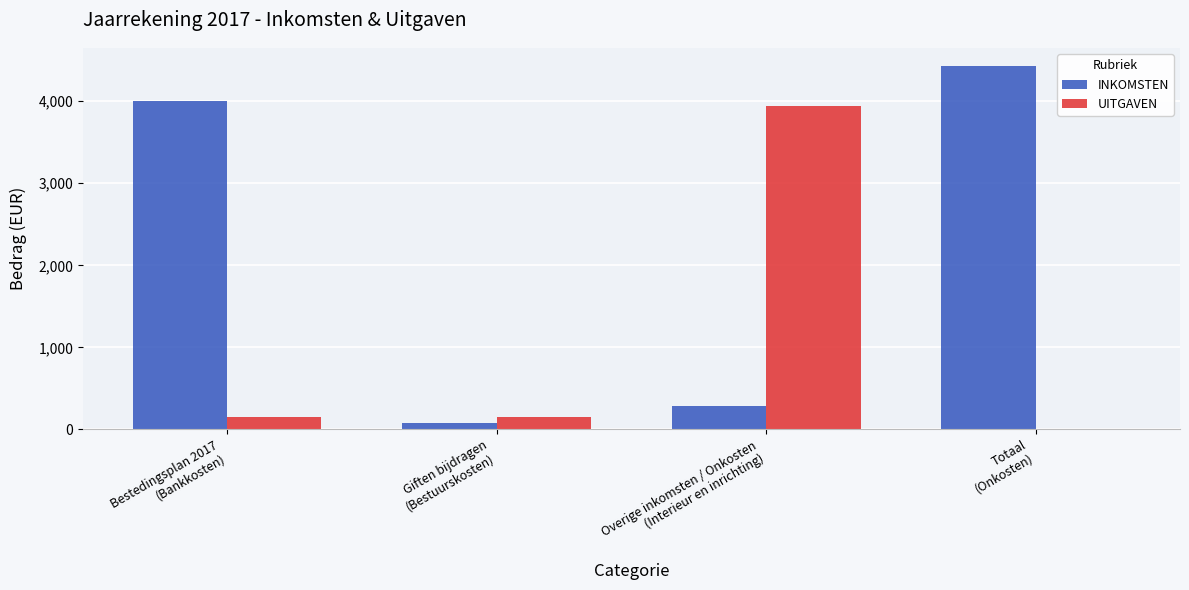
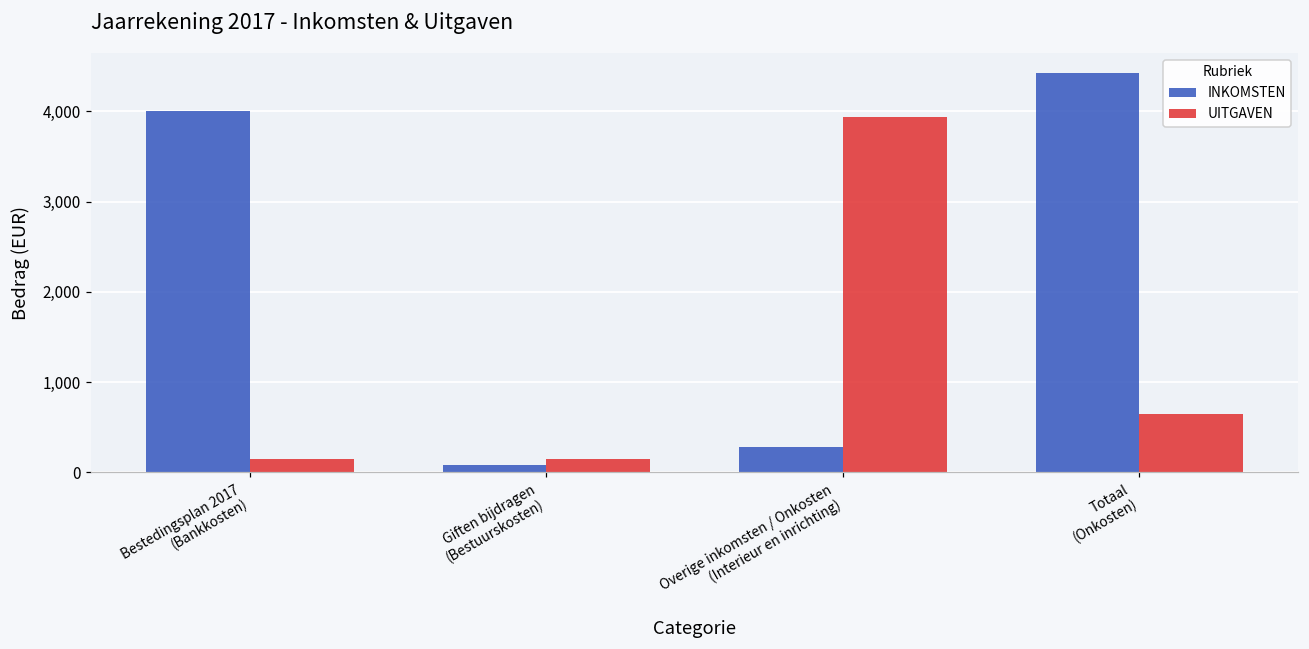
  {
    "INKOMSTEN": {
      "Bestedingsplan 2017 (Bankkosten)": "4,000",
      "Giften bijdragen (Bestuurskosten)": "100",
      "Overige inkomsten / Onkosten (Interieur en inrichting)": "300",
      "Totaal (Onkosten)": "4,400"
    },
    "UITGAVEN": {
      "Bestedingsplan 2017 (Bankkosten)": "100",
      "Giften bijdragen (Bestuurskosten)": "100",
      "Overige inkomsten / Onkosten (Interieur en inrichting)": "3,900",
-     "Totaal (Onkosten)": "0"
+     "Totaal (Onkosten)": "600"
    }
  }
